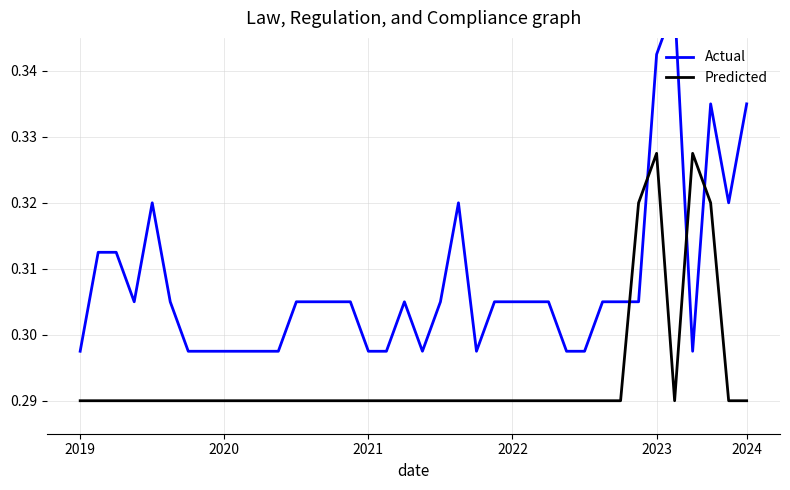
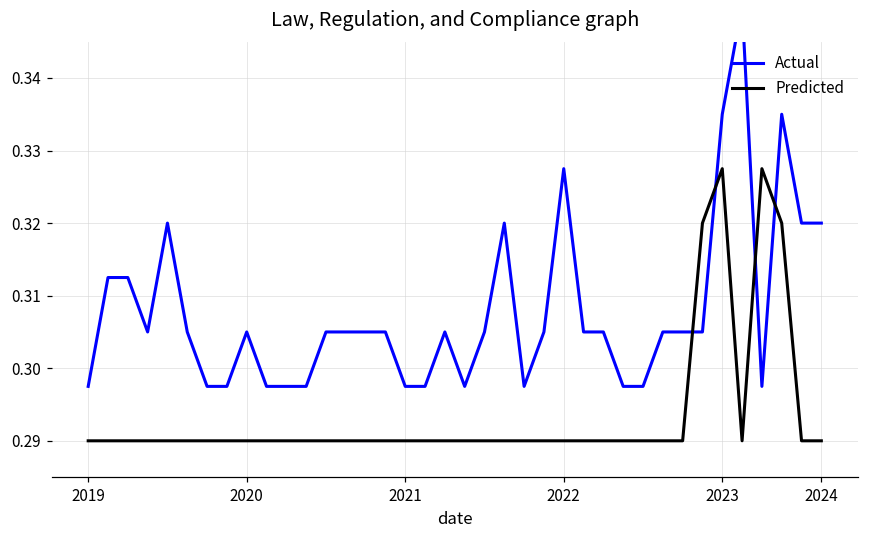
  {
    "Actual": {
      "2019": 0.298,
-     "2020": 0.298,
+     "2020": 0.305,
      "2021": 0.298,
-     "2022": 0.305,
-     "2023": 0.342,
-     "2024": 0.335
+     "2022": 0.327,
+     "2023": 0.335,
+     "2024": 0.320
    },
    "Predicted": {
      "2019": 0.290,
      "2020": 0.290,
      "2021": 0.290,
      "2022": 0.290,
      "2023": 0.327,
      "2024": 0.290
    }
  }
